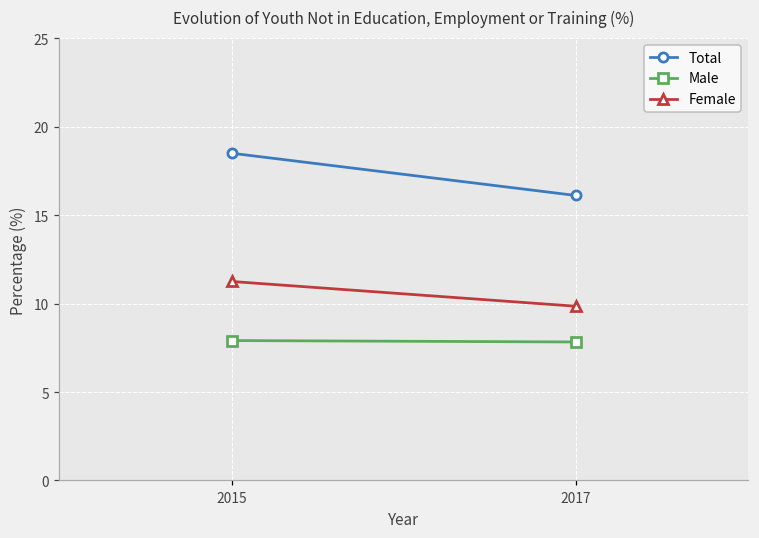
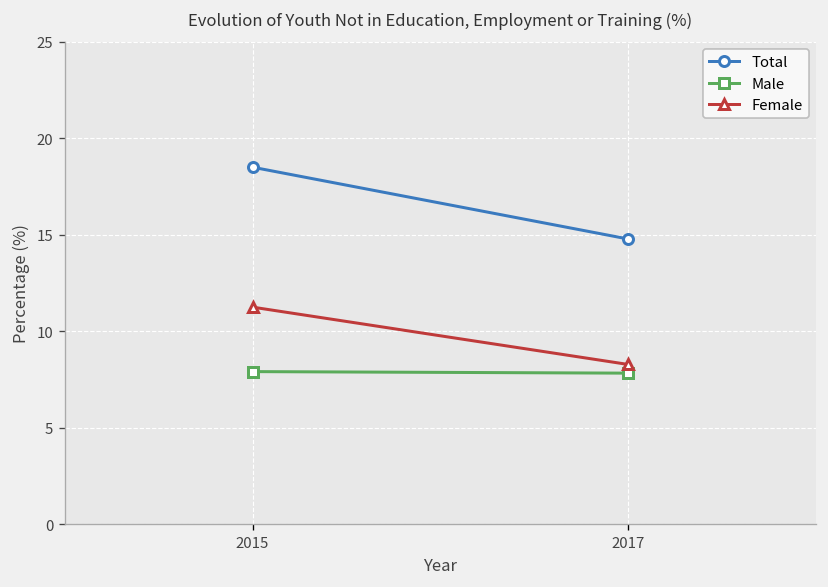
  {
    "Total": {
      "2015": 18.5,
-     "2017": 16.1
+     "2017": 14.8
    },
    "Male": {
      "2015": 7.9,
      "2017": 7.8
    },
    "Female": {
      "2015": 11.3,
-     "2017": 9.9
+     "2017": 8.3
    }
  }
